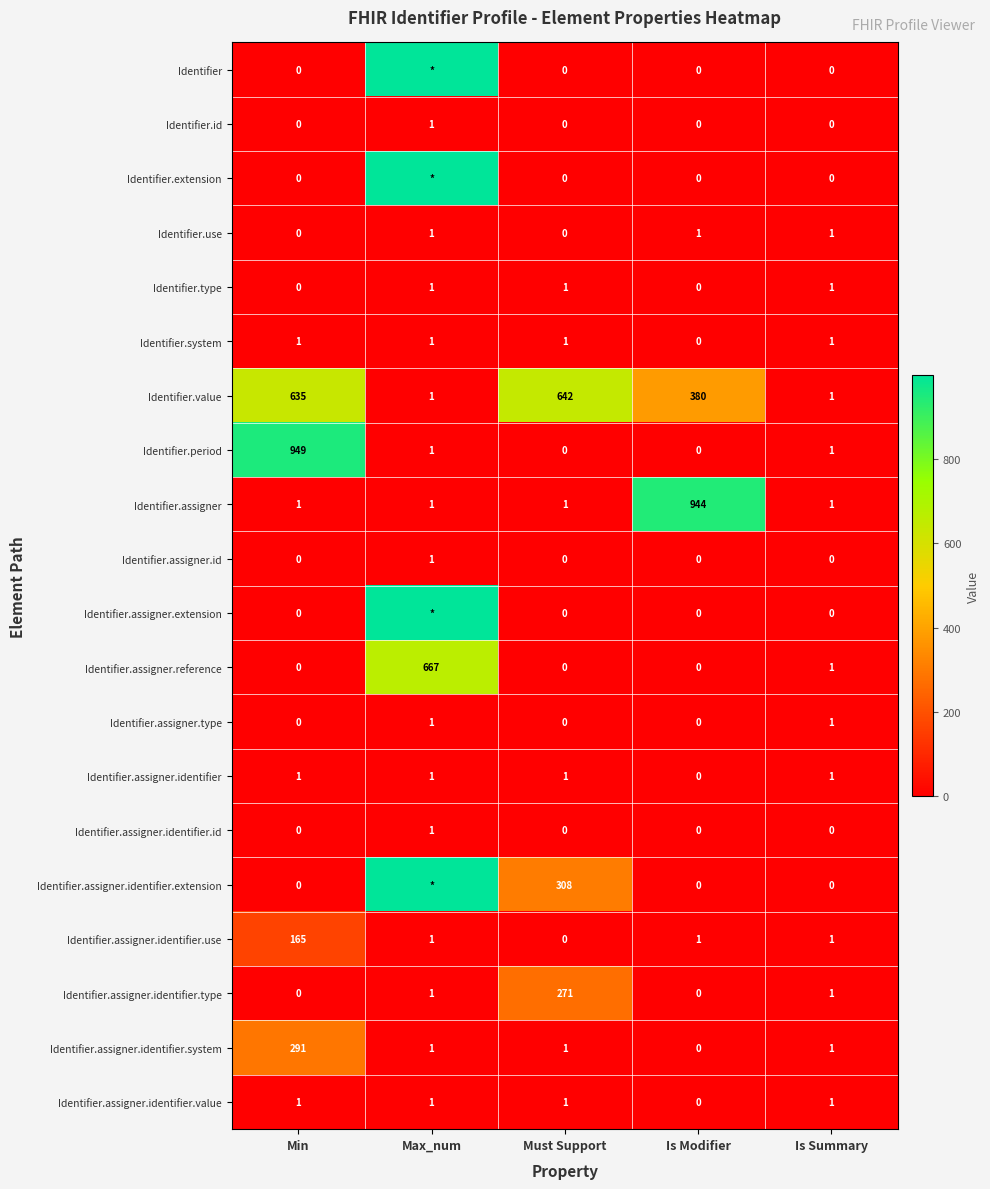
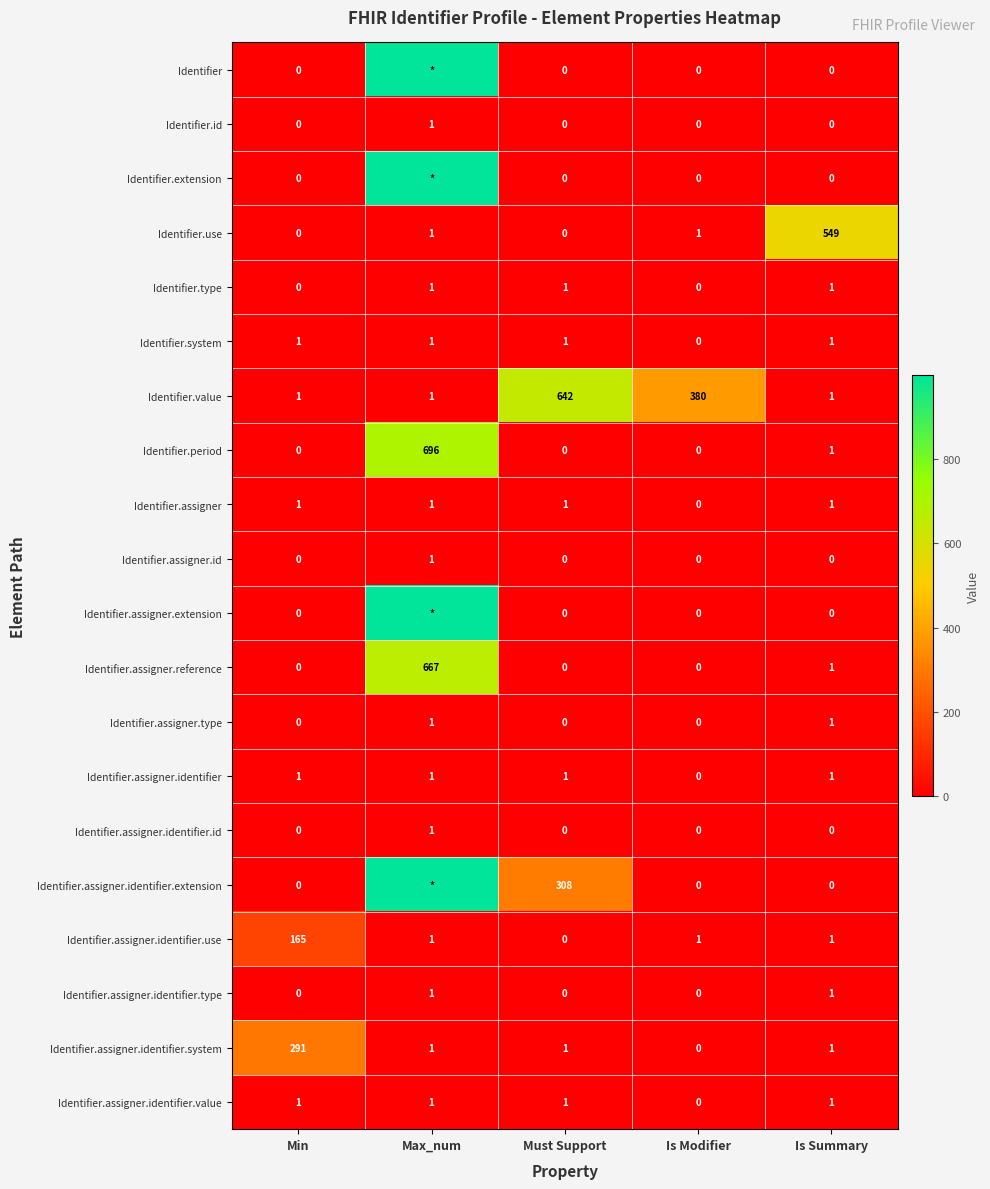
  {
    "Identifier": {
      "Min": 0,
      "Must Support": 0,
      "Is Modifier": 0,
      "Is Summary": 0
    },
    "Identifier.id": {
      "Min": 0,
      "Max_num": 1,
      "Must Support": 0,
      "Is Modifier": 0,
      "Is Summary": 0
    },
    "Identifier.extension": {
      "Min": 0,
      "Must Support": 0,
      "Is Modifier": 0,
      "Is Summary": 0
    },
    "Identifier.use": {
      "Min": 0,
      "Max_num": 1,
      "Must Support": 0,
      "Is Modifier": 1,
-     "Is Summary": 1
+     "Is Summary": 549
    },
    "Identifier.type": {
      "Min": 0,
      "Max_num": 1,
      "Must Support": 1,
      "Is Modifier": 0,
      "Is Summary": 1
    },
    "Identifier.system": {
      "Min": 1,
      "Max_num": 1,
      "Must Support": 1,
      "Is Modifier": 0,
      "Is Summary": 1
    },
    "Identifier.value": {
-     "Min": 635,
+     "Min": 1,
      "Max_num": 1,
      "Must Support": 642,
      "Is Modifier": 380,
      "Is Summary": 1
    },
    "Identifier.period": {
-     "Min": 949,
-     "Max_num": 1,
+     "Min": 0,
+     "Max_num": 696,
      "Must Support": 0,
      "Is Modifier": 0,
      "Is Summary": 1
    },
    "Identifier.assigner": {
      "Min": 1,
      "Max_num": 1,
      "Must Support": 1,
-     "Is Modifier": 944,
+     "Is Modifier": 0,
      "Is Summary": 1
    },
    "Identifier.assigner.id": {
      "Min": 0,
      "Max_num": 1,
      "Must Support": 0,
      "Is Modifier": 0,
      "Is Summary": 0
    },
    "Identifier.assigner.extension": {
      "Min": 0,
      "Must Support": 0,
      "Is Modifier": 0,
      "Is Summary": 0
    },
    "Identifier.assigner.reference": {
      "Min": 0,
      "Max_num": 667,
      "Must Support": 0,
      "Is Modifier": 0,
      "Is Summary": 1
    },
    "Identifier.assigner.type": {
      "Min": 0,
      "Max_num": 1,
      "Must Support": 0,
      "Is Modifier": 0,
      "Is Summary": 1
    },
    "Identifier.assigner.identifier": {
      "Min": 1,
      "Max_num": 1,
      "Must Support": 1,
      "Is Modifier": 0,
      "Is Summary": 1
    },
    "Identifier.assigner.identifier.id": {
      "Min": 0,
      "Max_num": 1,
      "Must Support": 0,
      "Is Modifier": 0,
      "Is Summary": 0
    },
    "Identifier.assigner.identifier.extension": {
      "Min": 0,
      "Must Support": 308,
      "Is Modifier": 0,
      "Is Summary": 0
    },
    "Identifier.assigner.identifier.use": {
      "Min": 165,
      "Max_num": 1,
      "Must Support": 0,
      "Is Modifier": 1,
      "Is Summary": 1
    },
    "Identifier.assigner.identifier.type": {
      "Min": 0,
      "Max_num": 1,
-     "Must Support": 271,
+     "Must Support": 0,
      "Is Modifier": 0,
      "Is Summary": 1
    },
    "Identifier.assigner.identifier.system": {
      "Min": 291,
      "Max_num": 1,
      "Must Support": 1,
      "Is Modifier": 0,
      "Is Summary": 1
    },
    "Identifier.assigner.identifier.value": {
      "Min": 1,
      "Max_num": 1,
      "Must Support": 1,
      "Is Modifier": 0,
      "Is Summary": 1
    }
  }
